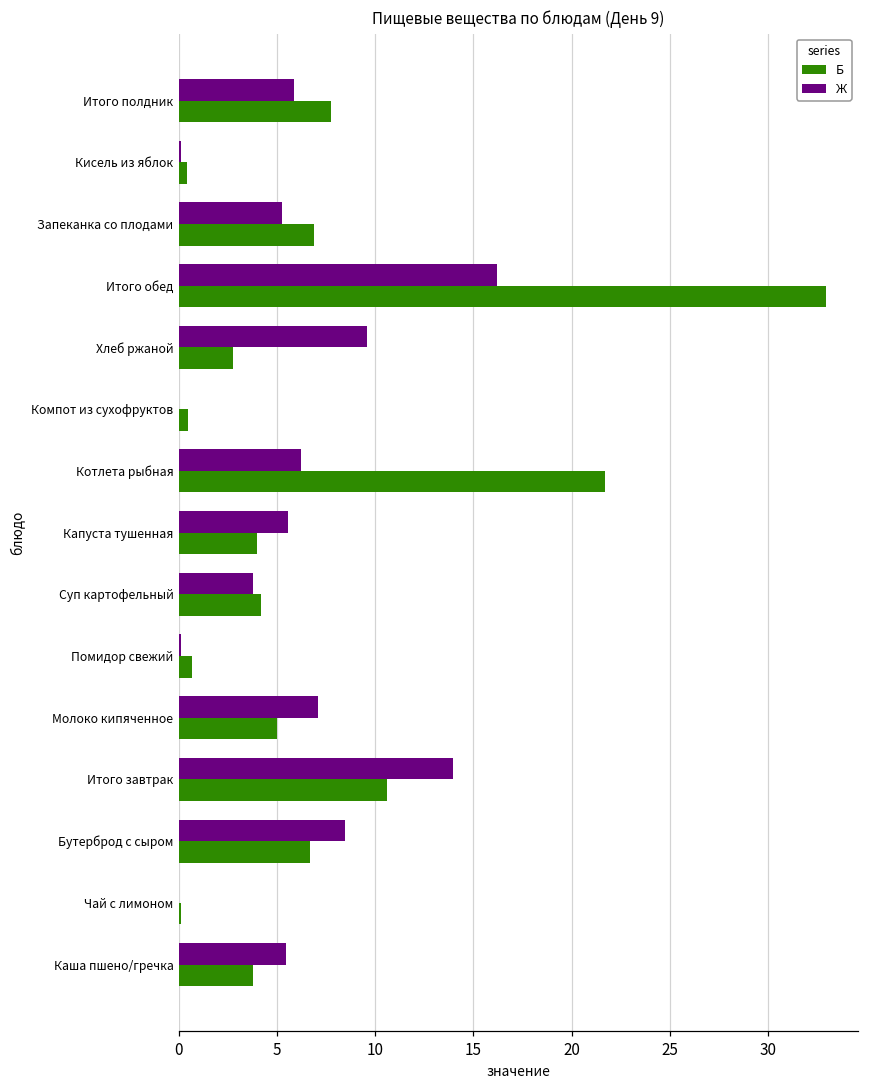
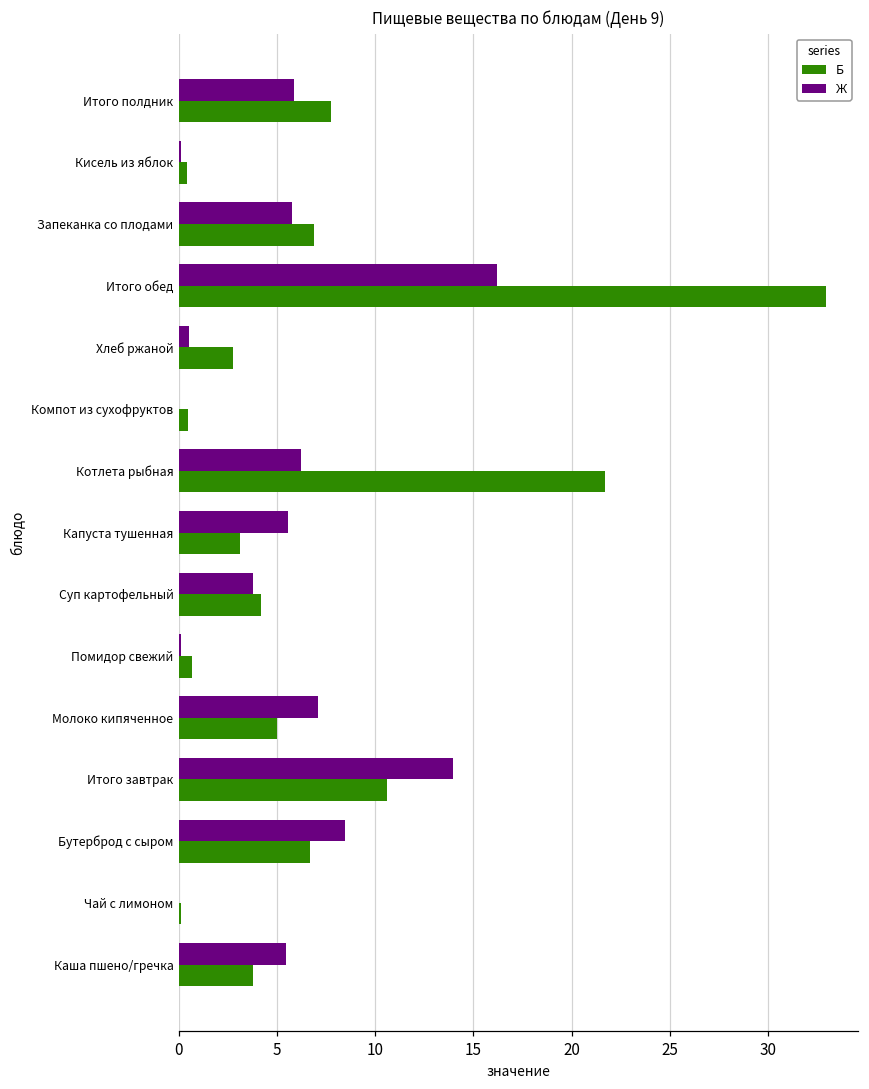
  {
    "Б": {
      "Итого полдник": 7.8,
      "Кисель из яблок": 0.4,
      "Запеканка со плодами": 6.9,
      "Итого обед": 32.9,
      "Хлеб ржаной": 2.8,
      "Компот из сухофруктов": 0.5,
      "Котлета рыбная": 21.7,
-     "Капуста тушенная": 4.0,
+     "Капуста тушенная": 3.1,
      "Суп картофельный": 4.2,
      "Помидор свежий": 0.7,
      "Молоко кипяченное": 5.0,
      "Итого завтрак": 10.6,
      "Бутерброд с сыром": 6.7,
      "Каша пшено/гречка": 3.8
    },
    "Ж": {
      "Итого полдник": 5.9,
-     "Запеканка со плодами": 5.3,
+     "Запеканка со плодами": 5.8,
      "Итого обед": 16.2,
-     "Хлеб ржаной": 9.6,
+     "Хлеб ржаной": 0.5,
      "Компот из сухофруктов": 0.0,
      "Котлета рыбная": 6.2,
      "Капуста тушенная": 5.6,
      "Суп картофельный": 3.8,
      "Молоко кипяченное": 7.1,
      "Итого завтрак": 14.0,
      "Бутерброд с сыром": 8.5,
      "Каша пшено/гречка": 5.5
    }
  }
